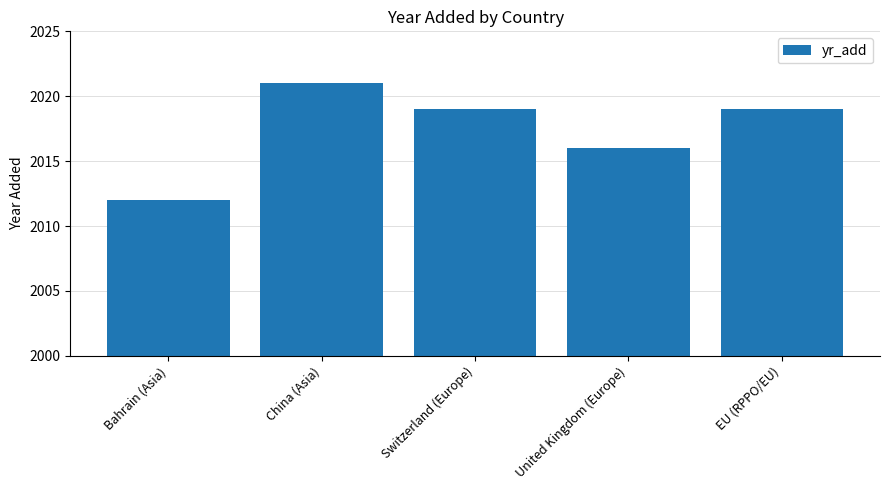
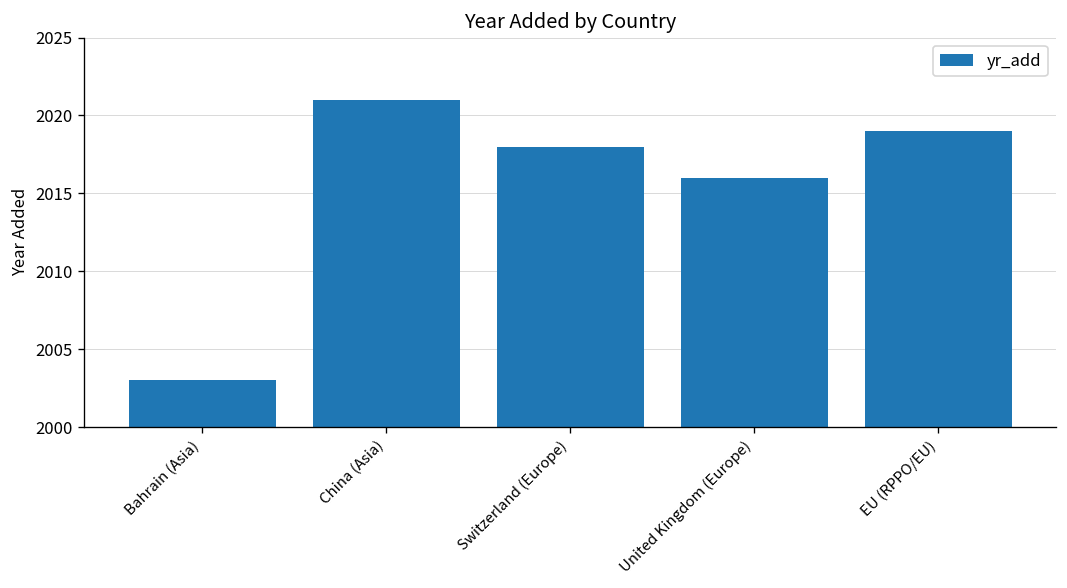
  {
-   "Bahrain (Asia)": 2012,
+   "Bahrain (Asia)": 2003,
    "China (Asia)": 2021,
-   "Switzerland (Europe)": 2019,
+   "Switzerland (Europe)": 2018,
    "United Kingdom (Europe)": 2016,
    "EU (RPPO/EU)": 2019
  }
